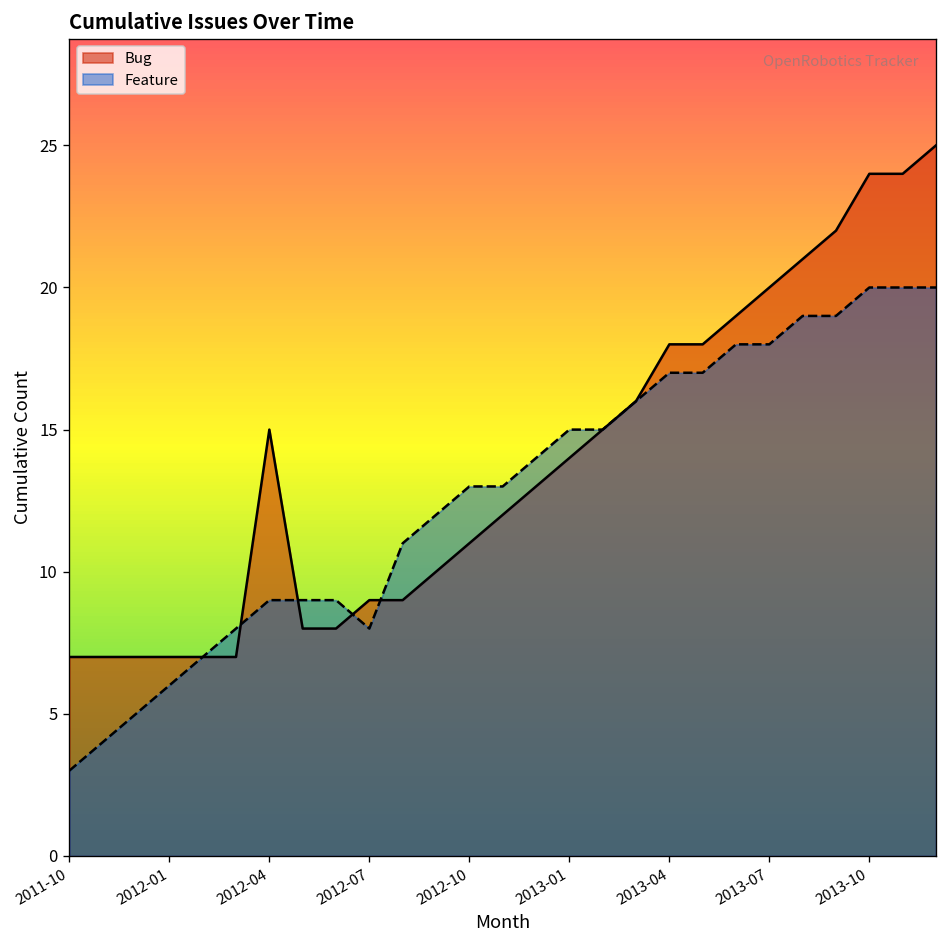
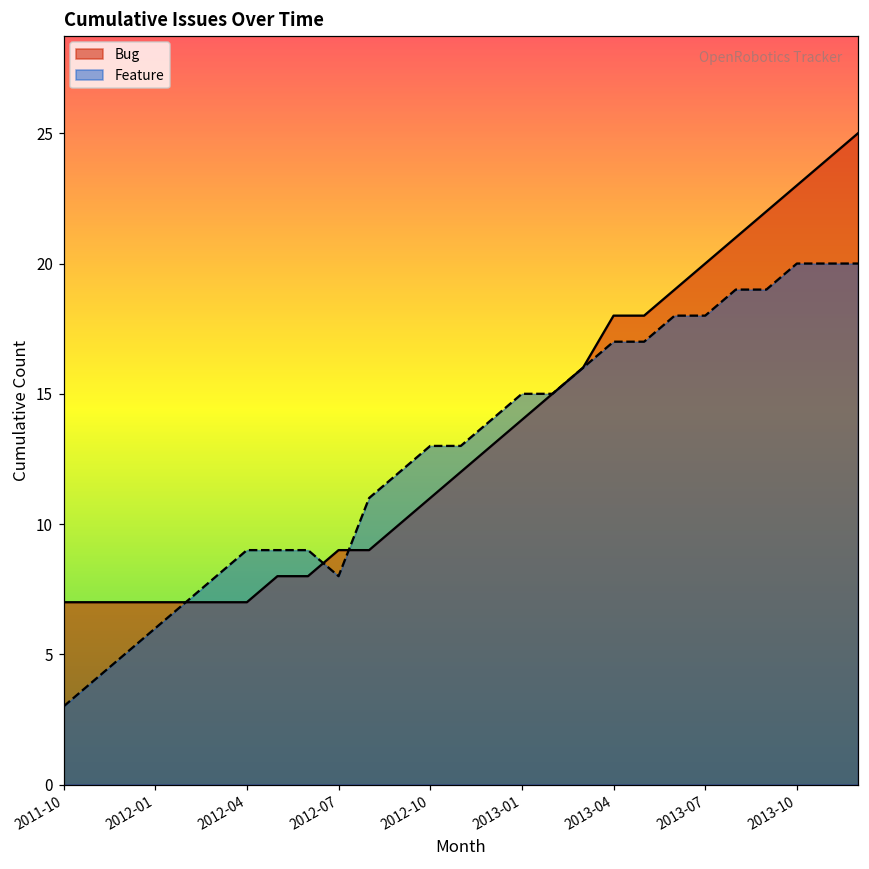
  {
    "Bug": {
      "2011-10": 7,
      "2012-01": 7,
-     "2012-04": 15,
+     "2012-04": 7,
      "2012-07": 9,
      "2012-10": 11,
      "2013-01": 14,
      "2013-04": 18,
      "2013-07": 20,
-     "2013-10": 24
+     "2013-10": 23
    },
    "Feature": {
      "2011-10": 3,
      "2012-01": 6,
      "2012-04": 9,
      "2012-07": 8,
      "2012-10": 13,
      "2013-01": 15,
      "2013-04": 17,
      "2013-07": 18,
      "2013-10": 20
    }
  }
